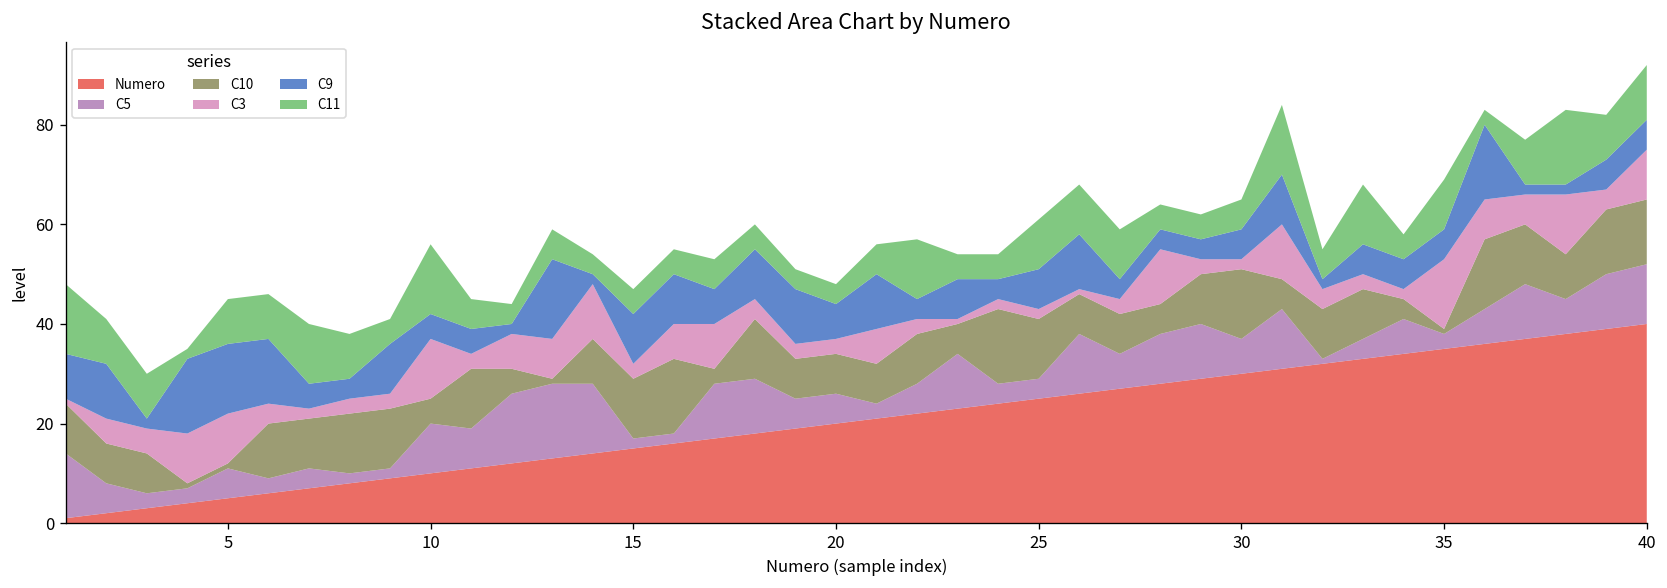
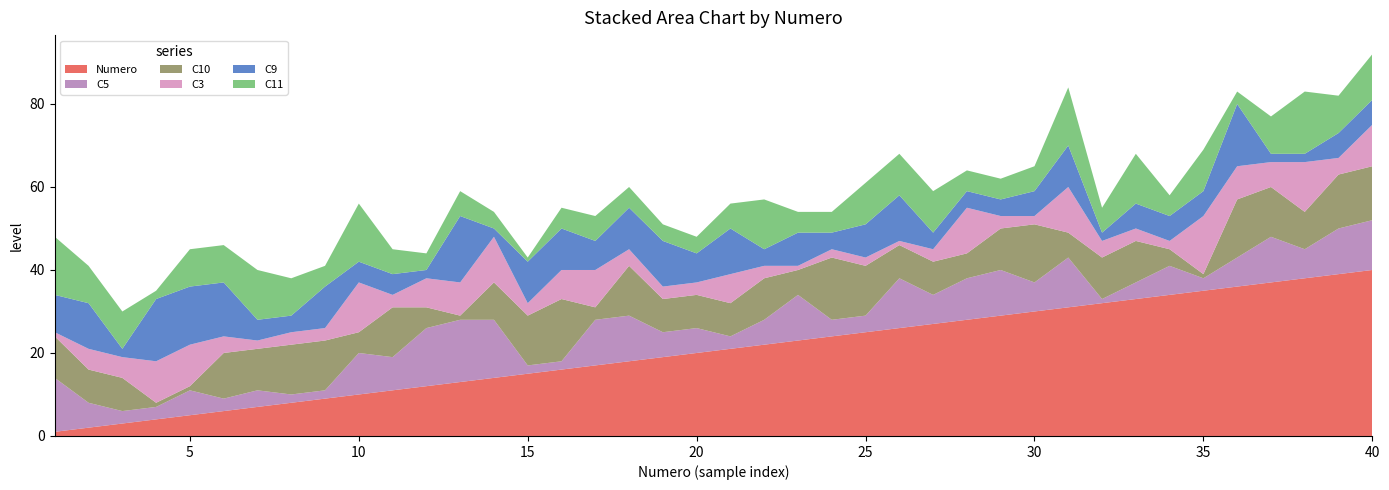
  {
    "Numero": {
      "5": 5,
      "10": 10,
      "15": 15,
      "20": 20,
      "25": 25,
      "30": 30,
      "35": 35,
      "40": 40
    },
    "C10": {
      "5": 1,
      "10": 5,
      "15": 12,
      "20": 8,
      "25": 12,
      "30": 14,
      "35": 1,
      "40": 13
    },
    "C9": {
      "5": 14,
      "10": 5,
      "15": 10,
      "20": 7,
      "25": 8,
      "30": 6,
      "35": 6,
      "40": 6
    },
    "C11": {
      "5": 9,
      "10": 14,
-     "15": 5,
+     "15": 1,
      "20": 4,
      "25": 10,
      "30": 6,
      "35": 10,
      "40": 11
    }
  }
